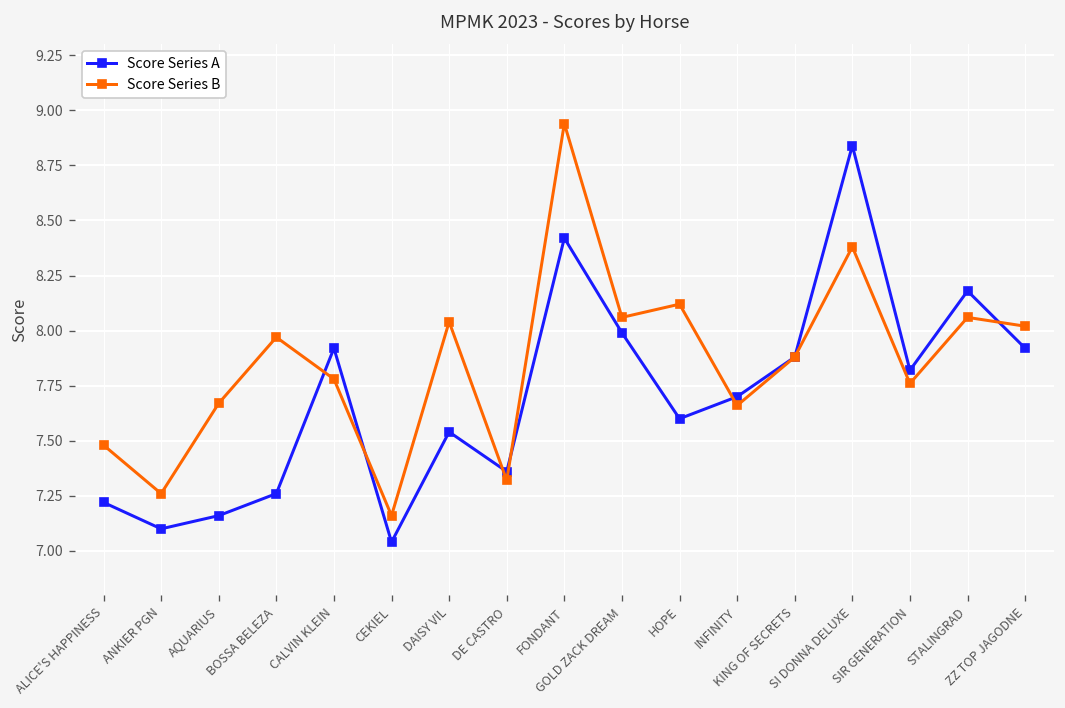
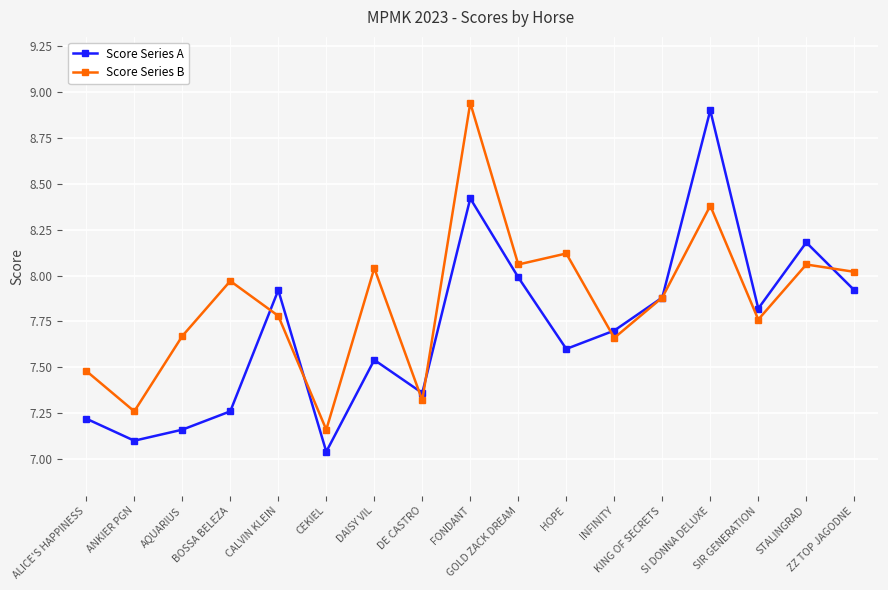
  {
    "Score Series A": {
      "ALICE'S HAPPINESS": 7.22,
      "ANKIER PGN": 7.10,
      "AQUARIUS": 7.16,
      "BOSSA BELEZA": 7.26,
      "CALVIN KLEIN": 7.92,
      "CEKIEL": 7.04,
      "DAISY VIL": 7.54,
      "DE CASTRO": 7.36,
      "FONDANT": 8.42,
      "GOLD ZACK DREAM": 7.99,
      "HOPE": 7.60,
      "INFINITY": 7.70,
-     "SI DONNA DELUXE": 8.84,
+     "SI DONNA DELUXE": 8.90,
      "SIR GENERATION": 7.82,
      "STALINGRAD": 8.18,
      "ZZ TOP JAGODNE": 7.92
    },
    "Score Series B": {
      "ALICE'S HAPPINESS": 7.48,
      "ANKIER PGN": 7.26,
      "AQUARIUS": 7.67,
      "BOSSA BELEZA": 7.97,
      "CALVIN KLEIN": 7.78,
      "CEKIEL": 7.16,
      "DAISY VIL": 8.04,
      "DE CASTRO": 7.32,
      "FONDANT": 8.94,
      "GOLD ZACK DREAM": 8.06,
      "HOPE": 8.12,
      "INFINITY": 7.66,
      "SI DONNA DELUXE": 8.38,
      "SIR GENERATION": 7.76,
      "STALINGRAD": 8.06,
      "ZZ TOP JAGODNE": 8.02
    }
  }
